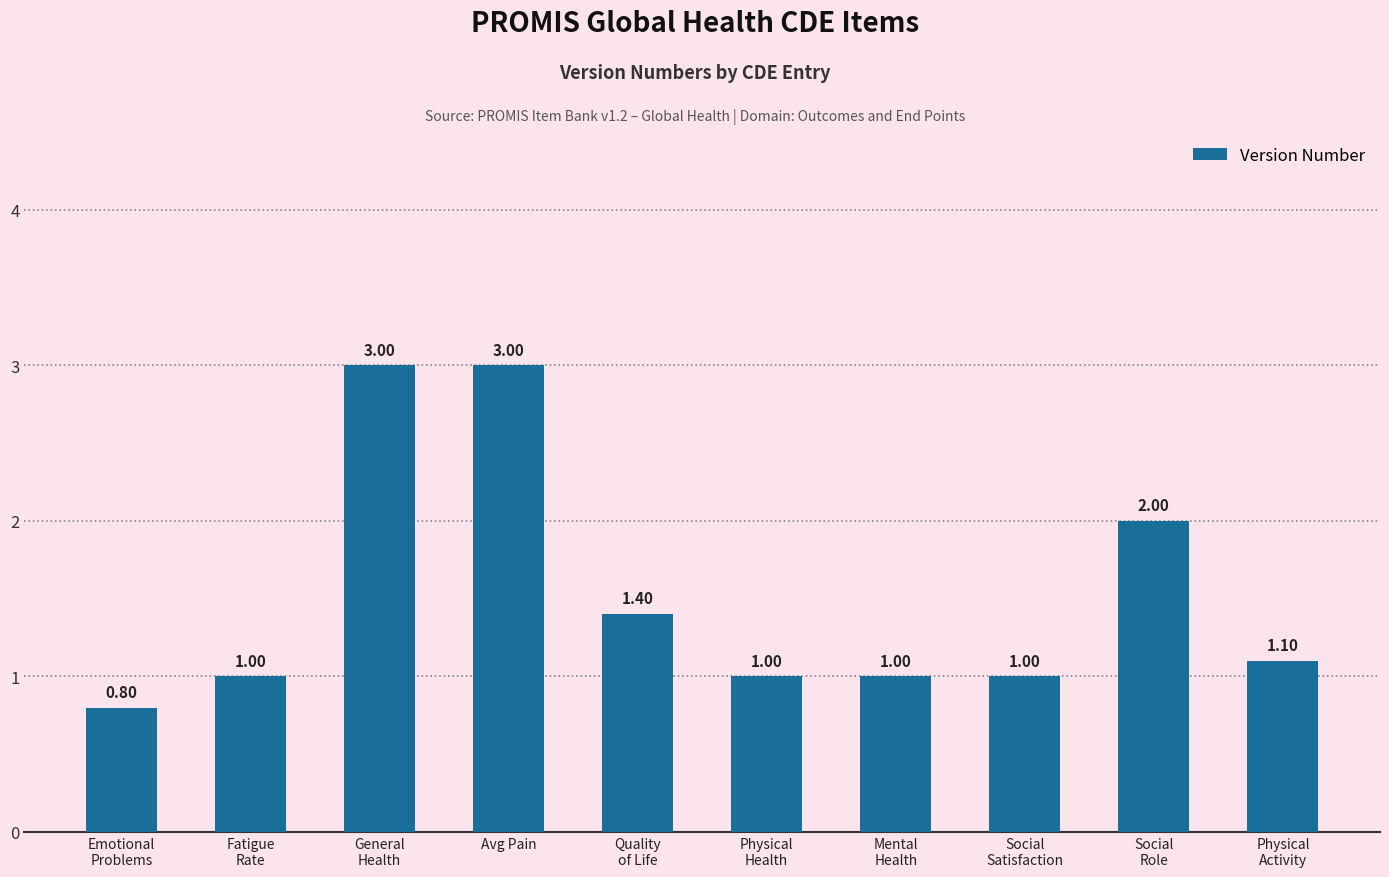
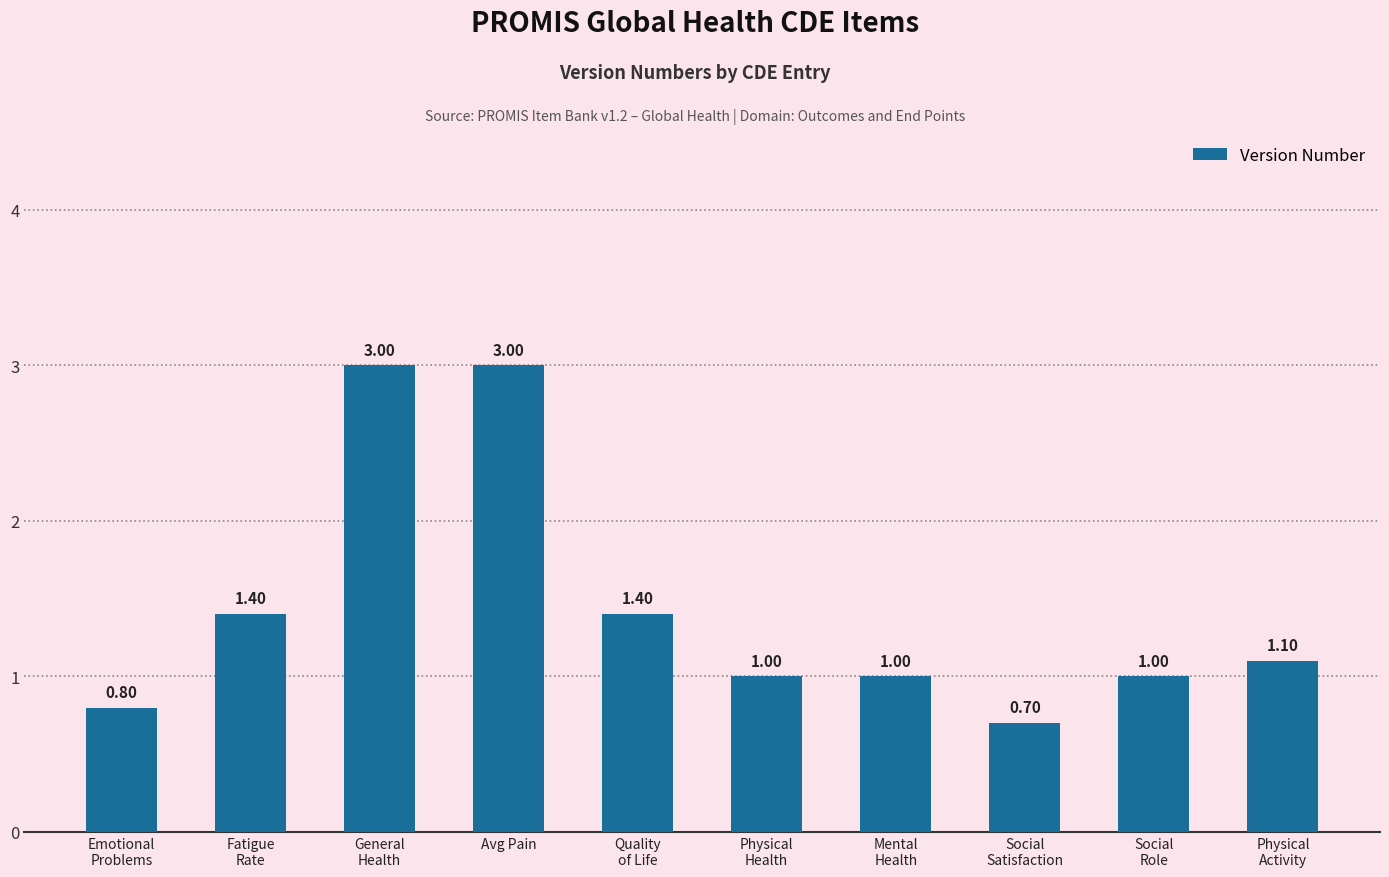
  {
    "Emotional Problems": 0.80,
-   "Fatigue Rate": 1.00,
+   "Fatigue Rate": 1.40,
    "General Health": 3.00,
    "Avg Pain": 3.00,
    "Quality of Life": 1.40,
    "Physical Health": 1.00,
    "Mental Health": 1.00,
-   "Social Satisfaction": 1.00,
-   "Social Role": 2.00,
+   "Social Satisfaction": 0.70,
+   "Social Role": 1.00,
    "Physical Activity": 1.10
  }
